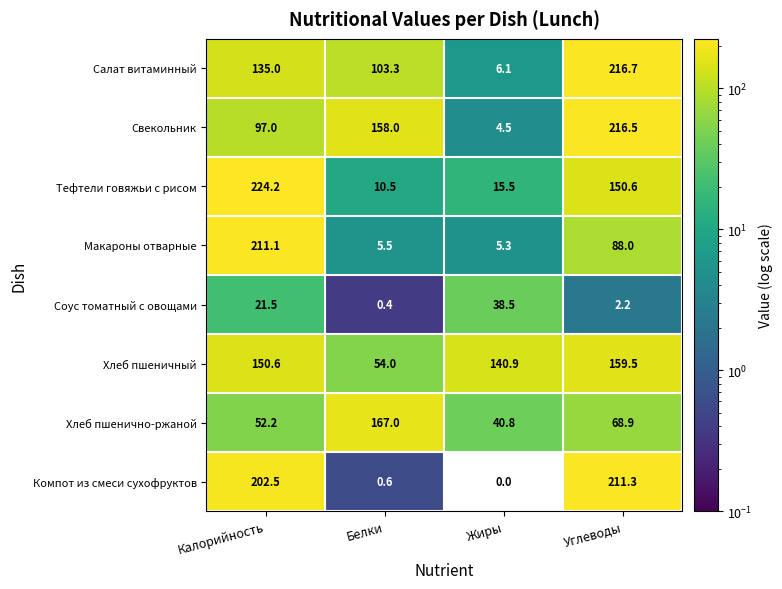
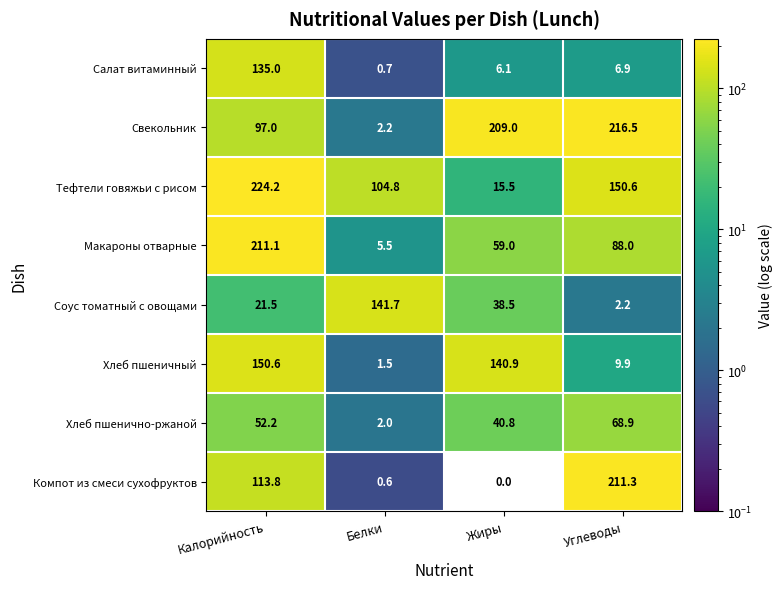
  {
    "Салат витаминный": {
      "Калорийность": 135.0,
-     "Белки": 103.3,
+     "Белки": 0.7,
      "Жиры": 6.1,
-     "Углеводы": 216.7
+     "Углеводы": 6.9
    },
    "Свекольник": {
      "Калорийность": 97.0,
-     "Белки": 158.0,
-     "Жиры": 4.5,
+     "Белки": 2.2,
+     "Жиры": 209.0,
      "Углеводы": 216.5
    },
    "Тефтели говяжьи с рисом": {
      "Калорийность": 224.2,
-     "Белки": 10.5,
+     "Белки": 104.8,
      "Жиры": 15.5,
      "Углеводы": 150.6
    },
    "Макароны отварные": {
      "Калорийность": 211.1,
      "Белки": 5.5,
-     "Жиры": 5.3,
+     "Жиры": 59.0,
      "Углеводы": 88.0
    },
    "Соус томатный с овощами": {
      "Калорийность": 21.5,
-     "Белки": 0.4,
+     "Белки": 141.7,
      "Жиры": 38.5,
      "Углеводы": 2.2
    },
    "Хлеб пшеничный": {
      "Калорийность": 150.6,
-     "Белки": 54.0,
+     "Белки": 1.5,
      "Жиры": 140.9,
-     "Углеводы": 159.5
+     "Углеводы": 9.9
    },
    "Хлеб пшенично-ржаной": {
      "Калорийность": 52.2,
-     "Белки": 167.0,
+     "Белки": 2.0,
      "Жиры": 40.8,
      "Углеводы": 68.9
    },
    "Компот из смеси сухофруктов": {
-     "Калорийность": 202.5,
+     "Калорийность": 113.8,
      "Белки": 0.6,
      "Жиры": 0.0,
      "Углеводы": 211.3
    }
  }
